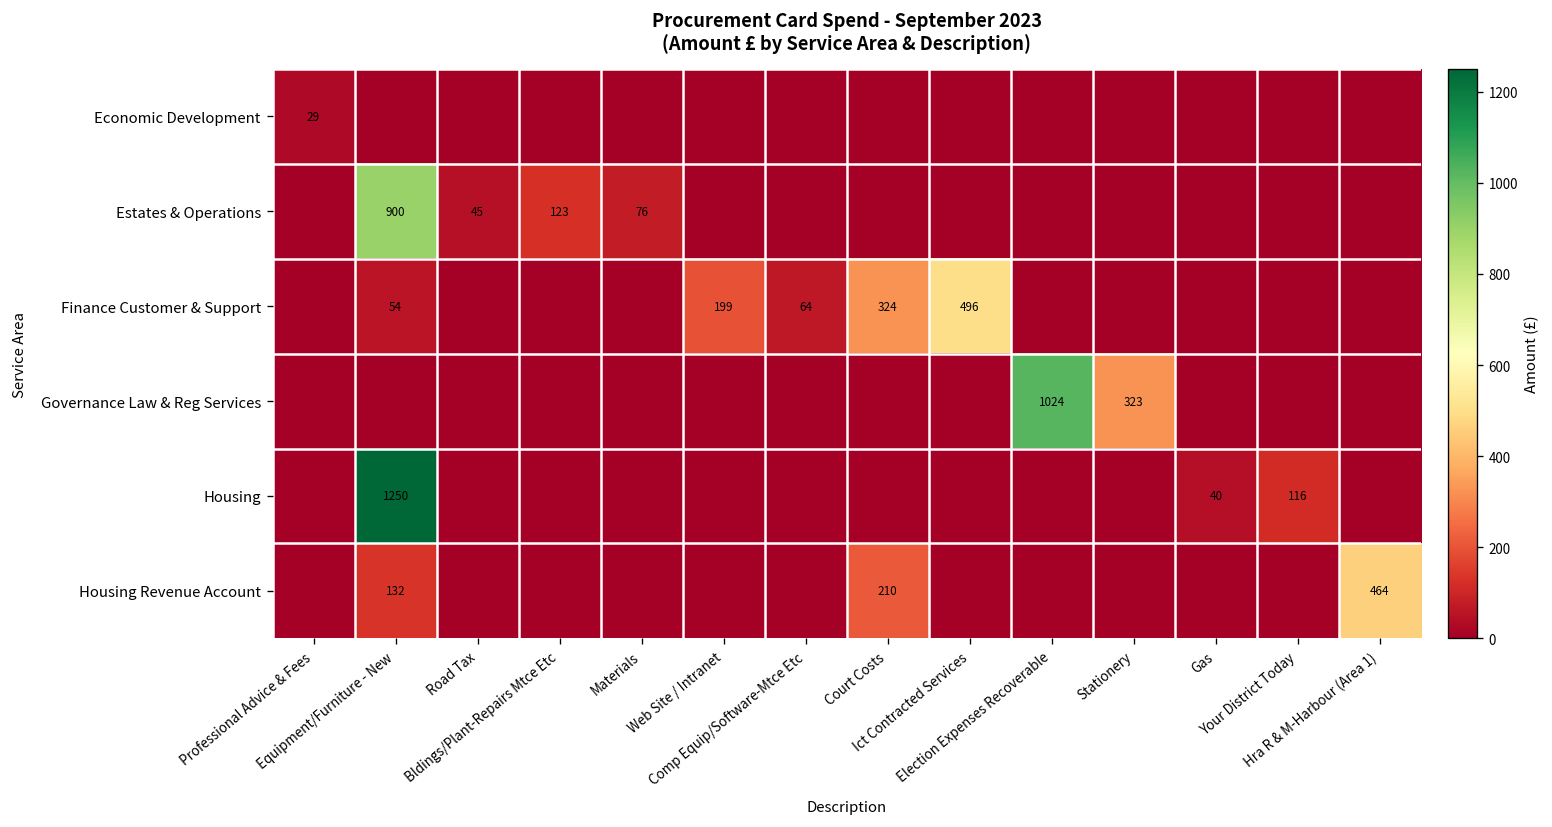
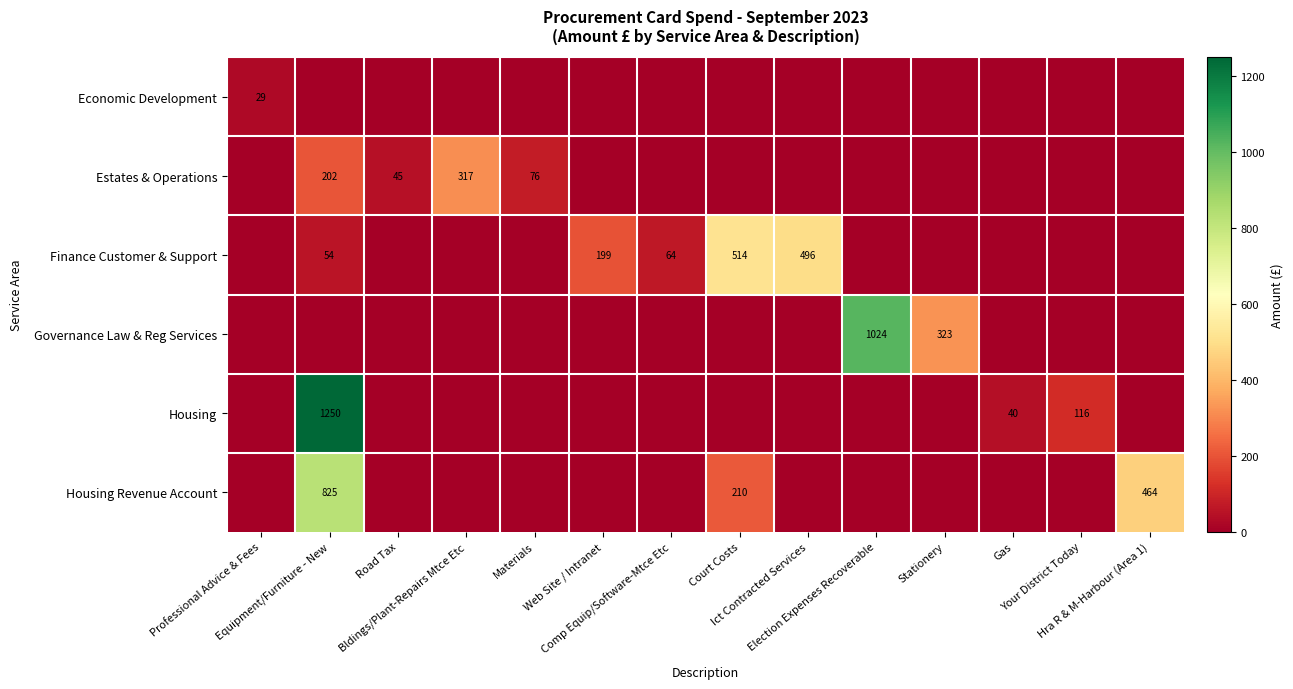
  {
    "Economic Development": {
      "Professional Advice & Fees": 29
    },
    "Estates & Operations": {
-     "Equipment/Furniture - New": 900,
+     "Equipment/Furniture - New": 202,
      "Road Tax": 45,
-     "Bldings/Plant-Repairs Mtce Etc": 123,
+     "Bldings/Plant-Repairs Mtce Etc": 317,
      "Materials": 76
    },
    "Finance Customer & Support": {
      "Equipment/Furniture - New": 54,
      "Web Site / Intranet": 199,
      "Comp Equip/Software-Mtce Etc": 64,
-     "Court Costs": 324,
+     "Court Costs": 514,
      "Ict Contracted Services": 496
    },
    "Governance Law & Reg Services": {
      "Election Expenses Recoverable": 1024,
      "Stationery": 323
    },
    "Housing": {
      "Equipment/Furniture - New": 1250,
      "Gas": 40,
      "Your District Today": 116
    },
    "Housing Revenue Account": {
-     "Equipment/Furniture - New": 132,
+     "Equipment/Furniture - New": 825,
      "Court Costs": 210,
      "Hra R & M-Harbour (Area 1)": 464
    }
  }
